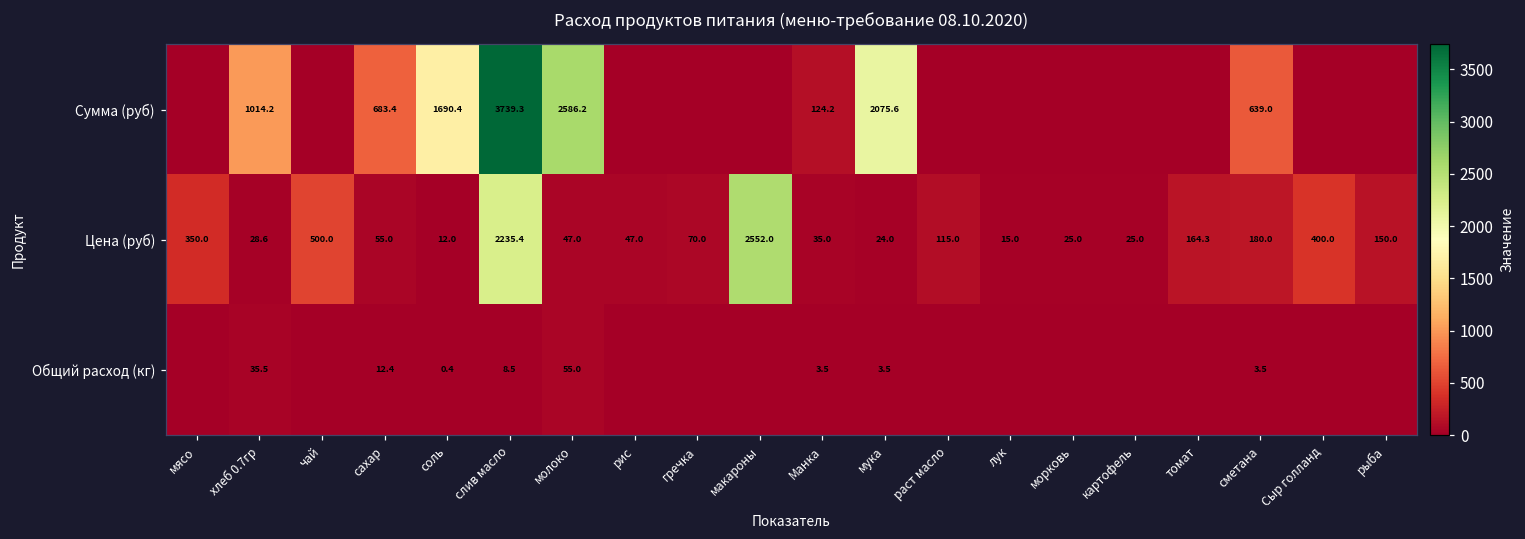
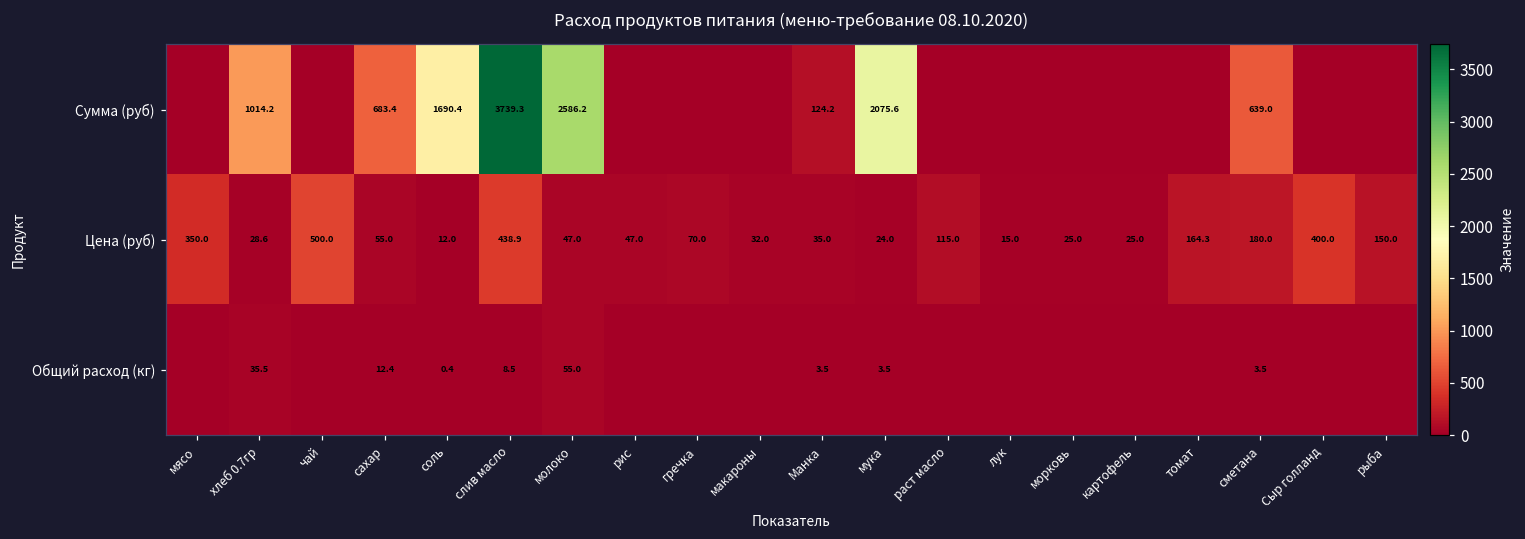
  {
    "Сумма (руб)": {
      "хлеб 0.7гр": 1014.2,
      "сахар": 683.4,
      "соль": 1690.4,
      "слив масло": 3739.3,
      "молоко": 2586.2,
      "Манка": 124.2,
      "мука": 2075.6,
      "сметана": 639.0
    },
    "Цена (руб)": {
      "мясо": 350.0,
      "хлеб 0.7гр": 28.6,
      "чай": 500.0,
      "сахар": 55.0,
      "соль": 12.0,
-     "слив масло": 2235.4,
+     "слив масло": 438.9,
      "молоко": 47.0,
      "рис": 47.0,
      "гречка": 70.0,
-     "макароны": 2552.0,
+     "макароны": 32.0,
      "Манка": 35.0,
      "мука": 24.0,
      "раст масло": 115.0,
      "лук": 15.0,
      "морковь": 25.0,
      "картофель": 25.0,
      "томат": 164.3,
      "сметана": 180.0,
      "Сыр голланд": 400.0,
      "рыба": 150.0
    },
    "Общий расход (кг)": {
      "хлеб 0.7гр": 35.5,
      "сахар": 12.4,
      "соль": 0.4,
      "слив масло": 8.5,
      "молоко": 55.0,
      "Манка": 3.5,
      "мука": 3.5,
      "сметана": 3.5
    }
  }
